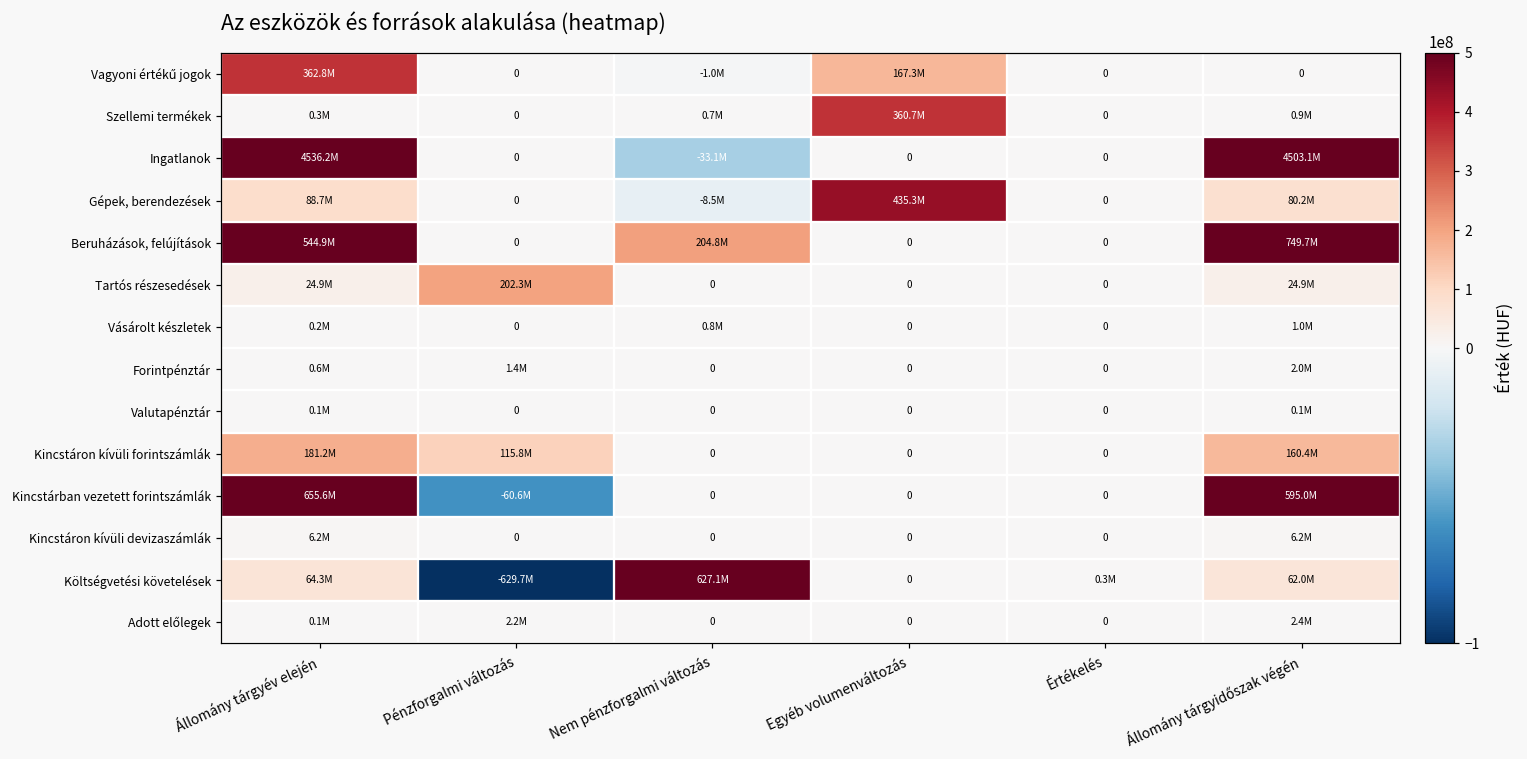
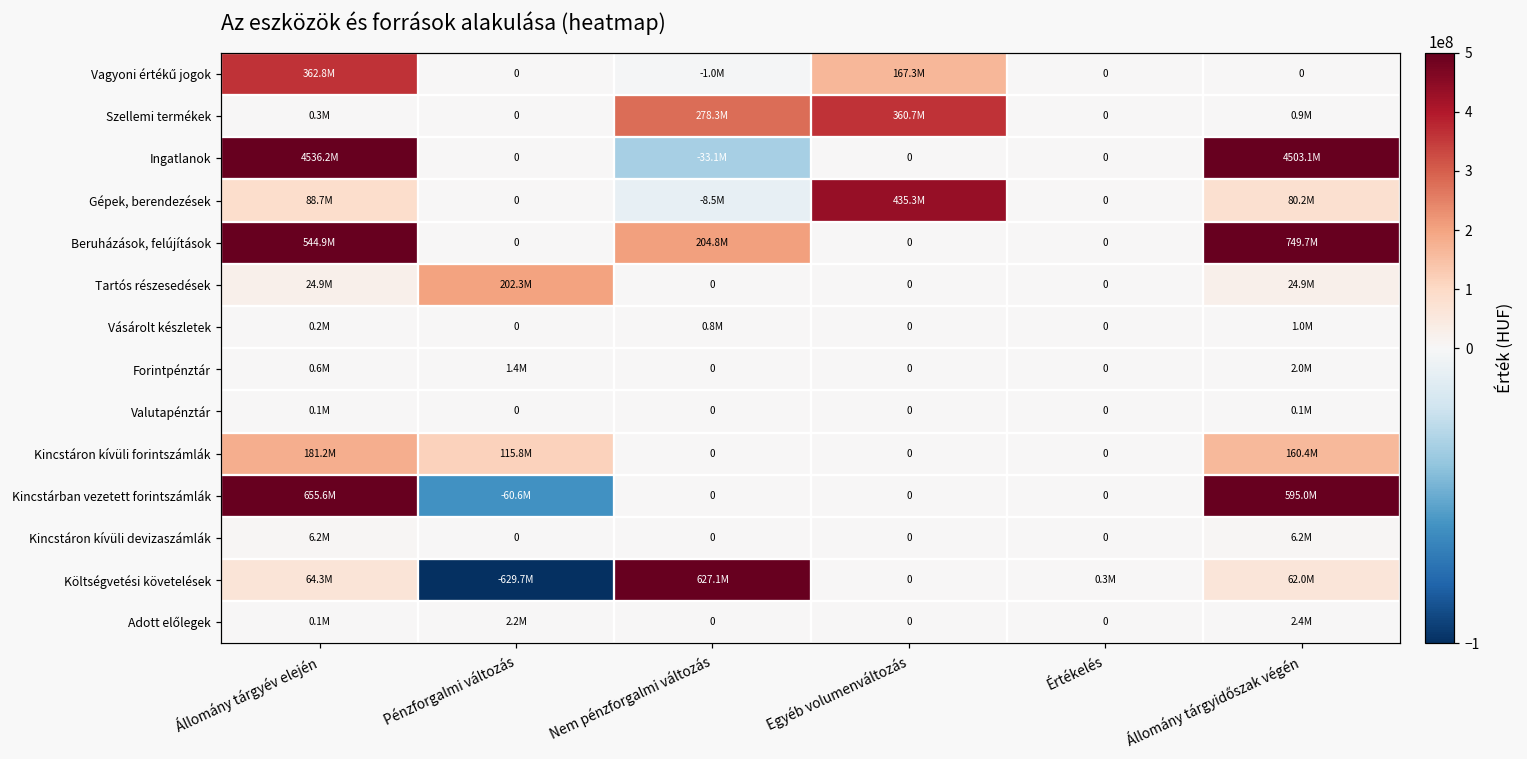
  {
    "Vagyoni értékű jogok": {
      "Állomány tárgyév elején": "362.8M",
      "Pénzforgalmi változás": "0",
      "Nem pénzforgalmi változás": "-1.0M",
      "Egyéb volumenváltozás": "167.3M",
      "Értékelés": "0",
      "Állomány tárgyidőszak végén": "0"
    },
    "Szellemi termékek": {
      "Állomány tárgyév elején": "0.3M",
      "Pénzforgalmi változás": "0",
-     "Nem pénzforgalmi változás": "0.7M",
+     "Nem pénzforgalmi változás": "278.3M",
      "Egyéb volumenváltozás": "360.7M",
      "Értékelés": "0",
      "Állomány tárgyidőszak végén": "0.9M"
    },
    "Ingatlanok": {
      "Állomány tárgyév elején": "4536.2M",
      "Pénzforgalmi változás": "0",
      "Nem pénzforgalmi változás": "-33.1M",
      "Egyéb volumenváltozás": "0",
      "Értékelés": "0",
      "Állomány tárgyidőszak végén": "4503.1M"
    },
    "Gépek, berendezések": {
      "Állomány tárgyév elején": "88.7M",
      "Pénzforgalmi változás": "0",
      "Nem pénzforgalmi változás": "-8.5M",
      "Egyéb volumenváltozás": "435.3M",
      "Értékelés": "0",
      "Állomány tárgyidőszak végén": "80.2M"
    },
    "Beruházások, felújítások": {
      "Állomány tárgyév elején": "544.9M",
      "Pénzforgalmi változás": "0",
      "Nem pénzforgalmi változás": "204.8M",
      "Egyéb volumenváltozás": "0",
      "Értékelés": "0",
      "Állomány tárgyidőszak végén": "749.7M"
    },
    "Tartós részesedések": {
      "Állomány tárgyév elején": "24.9M",
      "Pénzforgalmi változás": "202.3M",
      "Nem pénzforgalmi változás": "0",
      "Egyéb volumenváltozás": "0",
      "Értékelés": "0",
      "Állomány tárgyidőszak végén": "24.9M"
    },
    "Vásárolt készletek": {
      "Állomány tárgyév elején": "0.2M",
      "Pénzforgalmi változás": "0",
      "Nem pénzforgalmi változás": "0.8M",
      "Egyéb volumenváltozás": "0",
      "Értékelés": "0",
      "Állomány tárgyidőszak végén": "1.0M"
    },
    "Forintpénztár": {
      "Állomány tárgyév elején": "0.6M",
      "Pénzforgalmi változás": "1.4M",
      "Nem pénzforgalmi változás": "0",
      "Egyéb volumenváltozás": "0",
      "Értékelés": "0",
      "Állomány tárgyidőszak végén": "2.0M"
    },
    "Valutapénztár": {
      "Állomány tárgyév elején": "0.1M",
      "Pénzforgalmi változás": "0",
      "Nem pénzforgalmi változás": "0",
      "Egyéb volumenváltozás": "0",
      "Értékelés": "0",
      "Állomány tárgyidőszak végén": "0.1M"
    },
    "Kincstáron kívüli forintszámlák": {
      "Állomány tárgyév elején": "181.2M",
      "Pénzforgalmi változás": "115.8M",
      "Nem pénzforgalmi változás": "0",
      "Egyéb volumenváltozás": "0",
      "Értékelés": "0",
      "Állomány tárgyidőszak végén": "160.4M"
    },
    "Kincstárban vezetett forintszámlák": {
      "Állomány tárgyév elején": "655.6M",
      "Pénzforgalmi változás": "-60.6M",
      "Nem pénzforgalmi változás": "0",
      "Egyéb volumenváltozás": "0",
      "Értékelés": "0",
      "Állomány tárgyidőszak végén": "595.0M"
    },
    "Kincstáron kívüli devizaszámlák": {
      "Állomány tárgyév elején": "6.2M",
      "Pénzforgalmi változás": "0",
      "Nem pénzforgalmi változás": "0",
      "Egyéb volumenváltozás": "0",
      "Értékelés": "0",
      "Állomány tárgyidőszak végén": "6.2M"
    },
    "Költségvetési követelések": {
      "Állomány tárgyév elején": "64.3M",
      "Pénzforgalmi változás": "-629.7M",
      "Nem pénzforgalmi változás": "627.1M",
      "Egyéb volumenváltozás": "0",
      "Értékelés": "0.3M",
      "Állomány tárgyidőszak végén": "62.0M"
    },
    "Adott előlegek": {
      "Állomány tárgyév elején": "0.1M",
      "Pénzforgalmi változás": "2.2M",
      "Nem pénzforgalmi változás": "0",
      "Egyéb volumenváltozás": "0",
      "Értékelés": "0",
      "Állomány tárgyidőszak végén": "2.4M"
    }
  }
